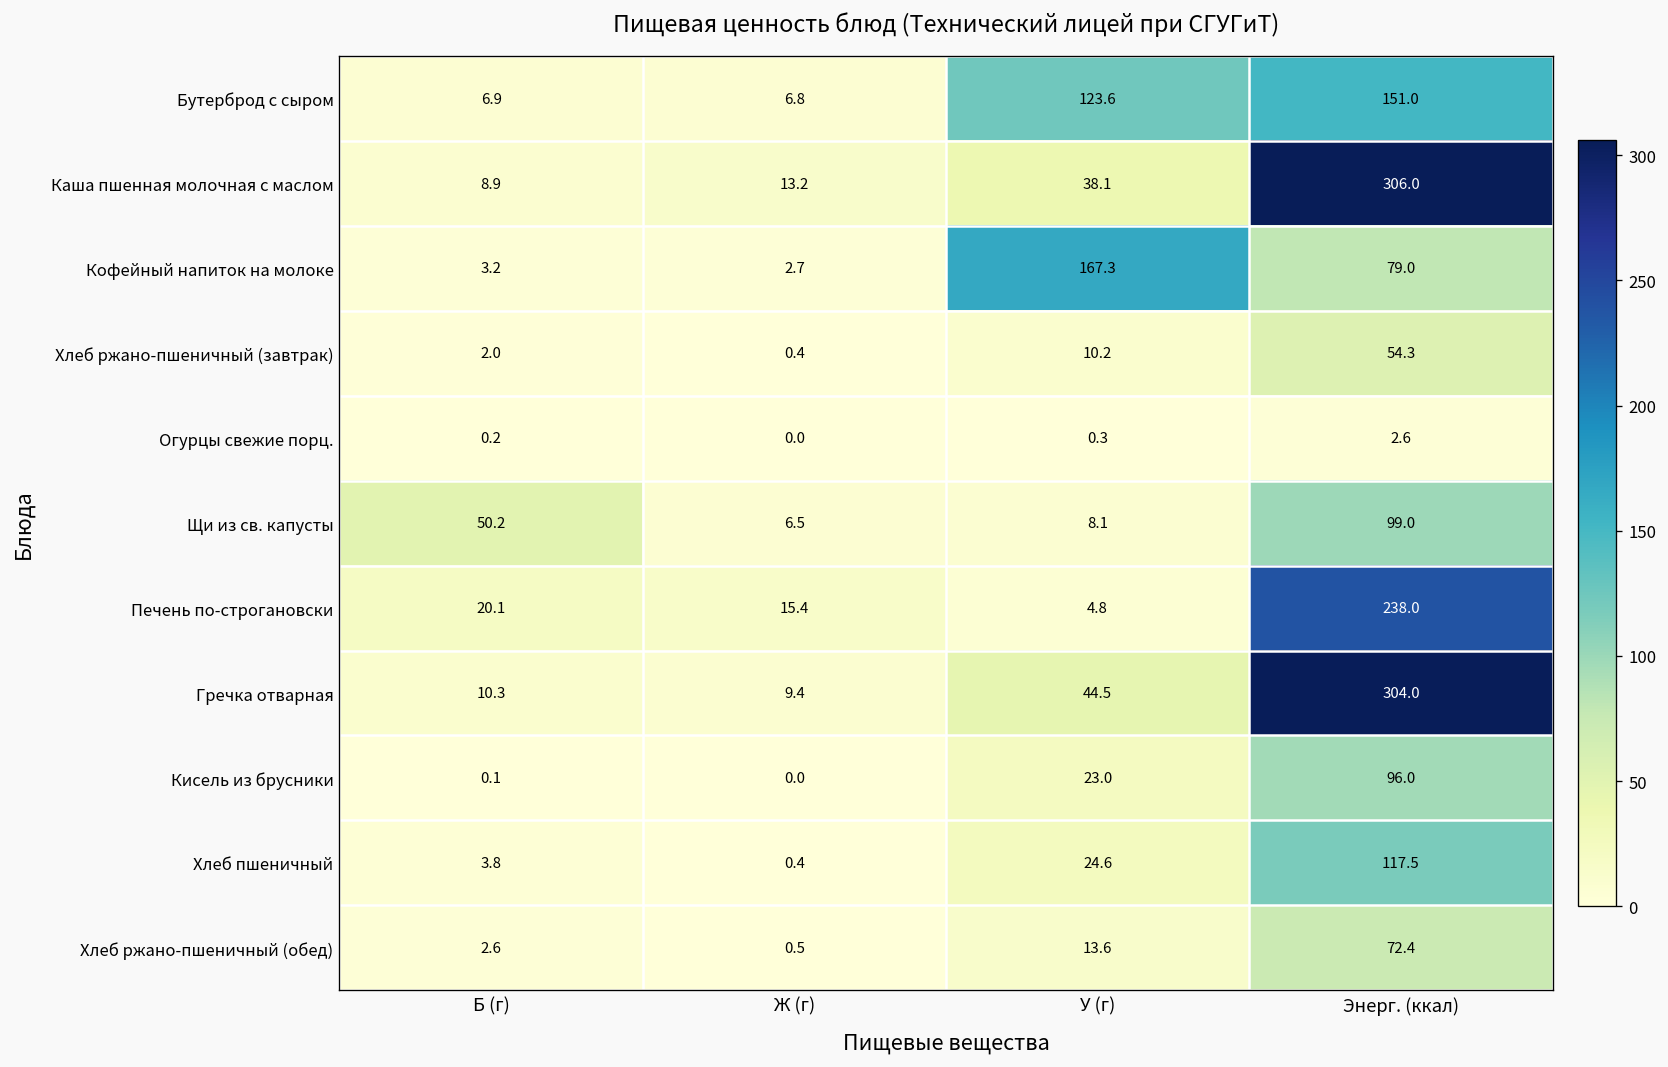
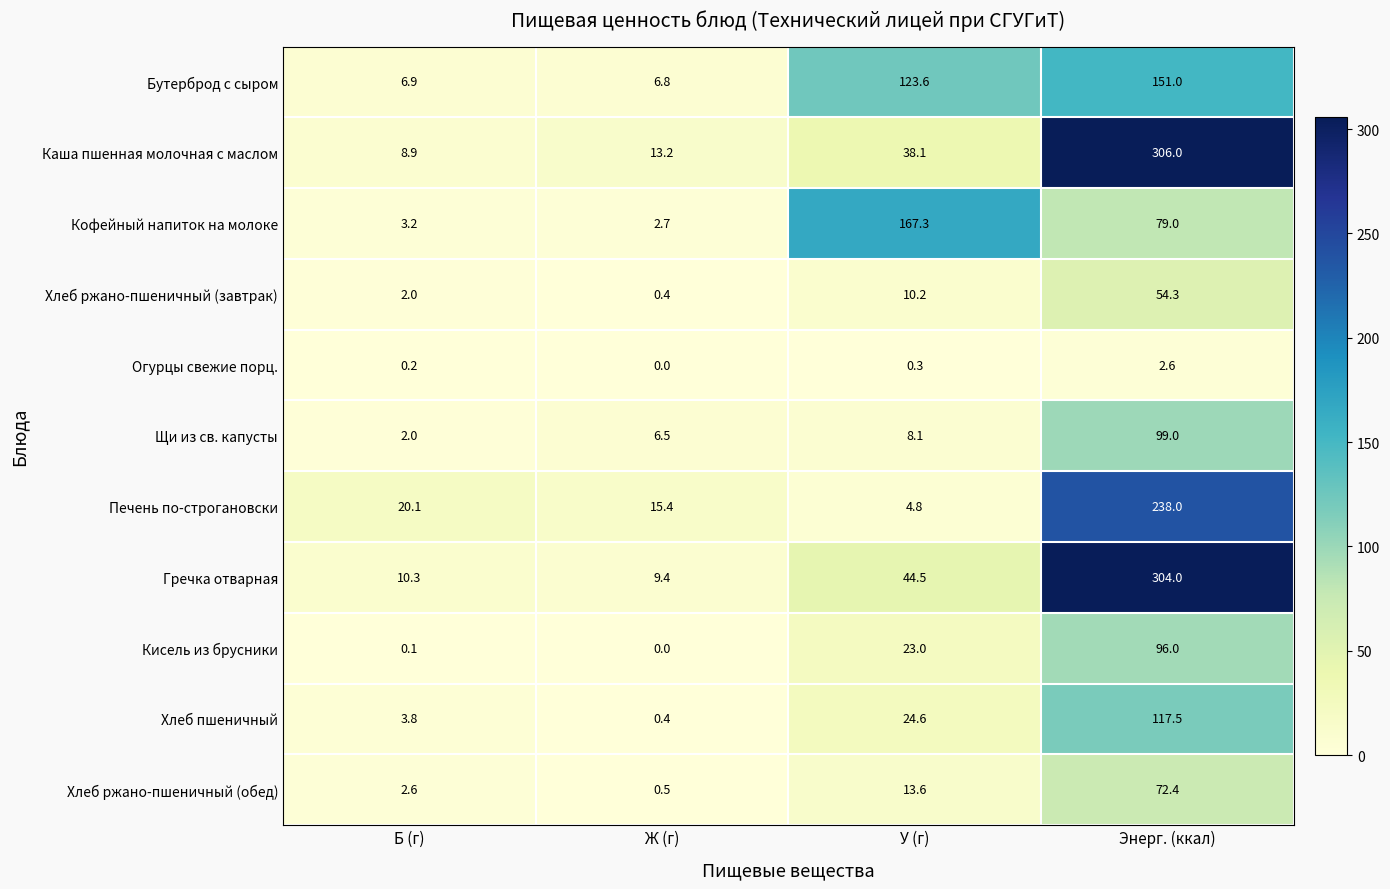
  {
    "Бутерброд с сыром": {
      "Б (г)": 6.9,
      "Ж (г)": 6.8,
      "У (г)": 123.6,
      "Энерг. (ккал)": 151.0
    },
    "Каша пшенная молочная с маслом": {
      "Б (г)": 8.9,
      "Ж (г)": 13.2,
      "У (г)": 38.1,
      "Энерг. (ккал)": 306.0
    },
    "Кофейный напиток на молоке": {
      "Б (г)": 3.2,
      "Ж (г)": 2.7,
      "У (г)": 167.3,
      "Энерг. (ккал)": 79.0
    },
    "Хлеб ржано-пшеничный (завтрак)": {
      "Б (г)": 2.0,
      "Ж (г)": 0.4,
      "У (г)": 10.2,
      "Энерг. (ккал)": 54.3
    },
    "Огурцы свежие порц.": {
      "Б (г)": 0.2,
      "Ж (г)": 0.0,
      "У (г)": 0.3,
      "Энерг. (ккал)": 2.6
    },
    "Щи из св. капусты": {
-     "Б (г)": 50.2,
+     "Б (г)": 2.0,
      "Ж (г)": 6.5,
      "У (г)": 8.1,
      "Энерг. (ккал)": 99.0
    },
    "Печень по-строгановски": {
      "Б (г)": 20.1,
      "Ж (г)": 15.4,
      "У (г)": 4.8,
      "Энерг. (ккал)": 238.0
    },
    "Гречка отварная": {
      "Б (г)": 10.3,
      "Ж (г)": 9.4,
      "У (г)": 44.5,
      "Энерг. (ккал)": 304.0
    },
    "Кисель из брусники": {
      "Б (г)": 0.1,
      "Ж (г)": 0.0,
      "У (г)": 23.0,
      "Энерг. (ккал)": 96.0
    },
    "Хлеб пшеничный": {
      "Б (г)": 3.8,
      "Ж (г)": 0.4,
      "У (г)": 24.6,
      "Энерг. (ккал)": 117.5
    },
    "Хлеб ржано-пшеничный (обед)": {
      "Б (г)": 2.6,
      "Ж (г)": 0.5,
      "У (г)": 13.6,
      "Энерг. (ккал)": 72.4
    }
  }
